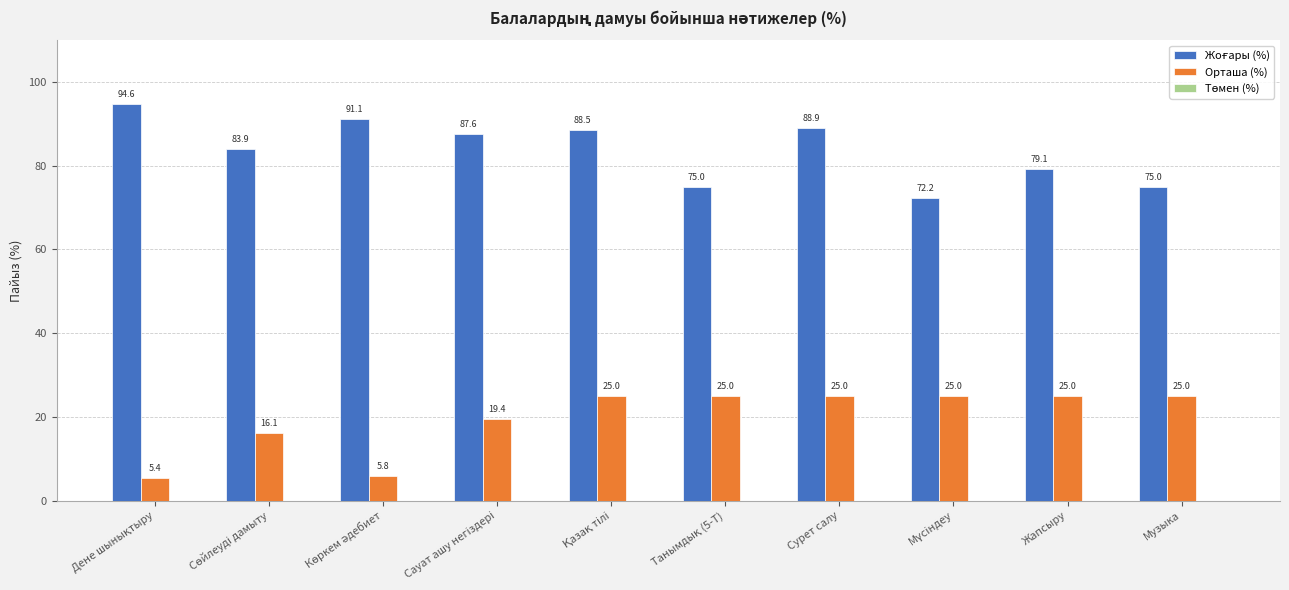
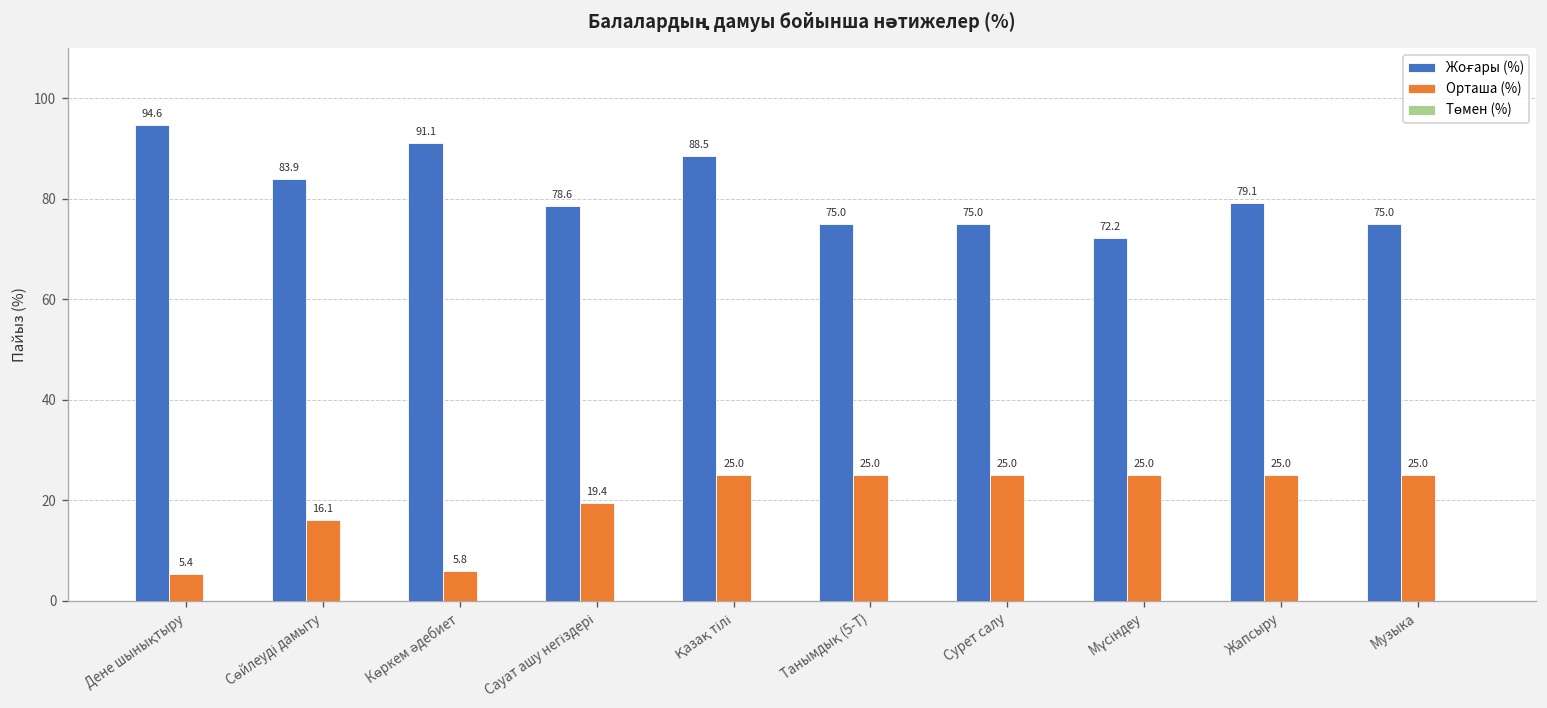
  {
    "Жоғары (%)": {
      "Дене шынықтыру": 94.6,
      "Сөйлеуді дамыту": 83.9,
      "Көркем әдебиет": 91.1,
-     "Сауат ашу негіздері": 87.6,
+     "Сауат ашу негіздері": 78.6,
      "Қазақ тілі": 88.5,
      "Танымдық (5-Т)": 75.0,
-     "Сурет салу": 88.9,
+     "Сурет салу": 75.0,
      "Мүсіндеу": 72.2,
      "Жапсыру": 79.1,
      "Музыка": 75.0
    },
    "Орташа (%)": {
      "Дене шынықтыру": 5.4,
      "Сөйлеуді дамыту": 16.1,
      "Көркем әдебиет": 5.8,
      "Сауат ашу негіздері": 19.4,
      "Қазақ тілі": 25.0,
      "Танымдық (5-Т)": 25.0,
      "Сурет салу": 25.0,
      "Мүсіндеу": 25.0,
      "Жапсыру": 25.0,
      "Музыка": 25.0
    },
    "Төмен (%)": {
      "Дене шынықтыру": 0,
      "Сөйлеуді дамыту": 0,
      "Көркем әдебиет": 0,
      "Сауат ашу негіздері": 0,
      "Қазақ тілі": 0,
      "Танымдық (5-Т)": 0,
      "Сурет салу": 0,
      "Мүсіндеу": 0,
      "Жапсыру": 0,
      "Музыка": 0
    }
  }
